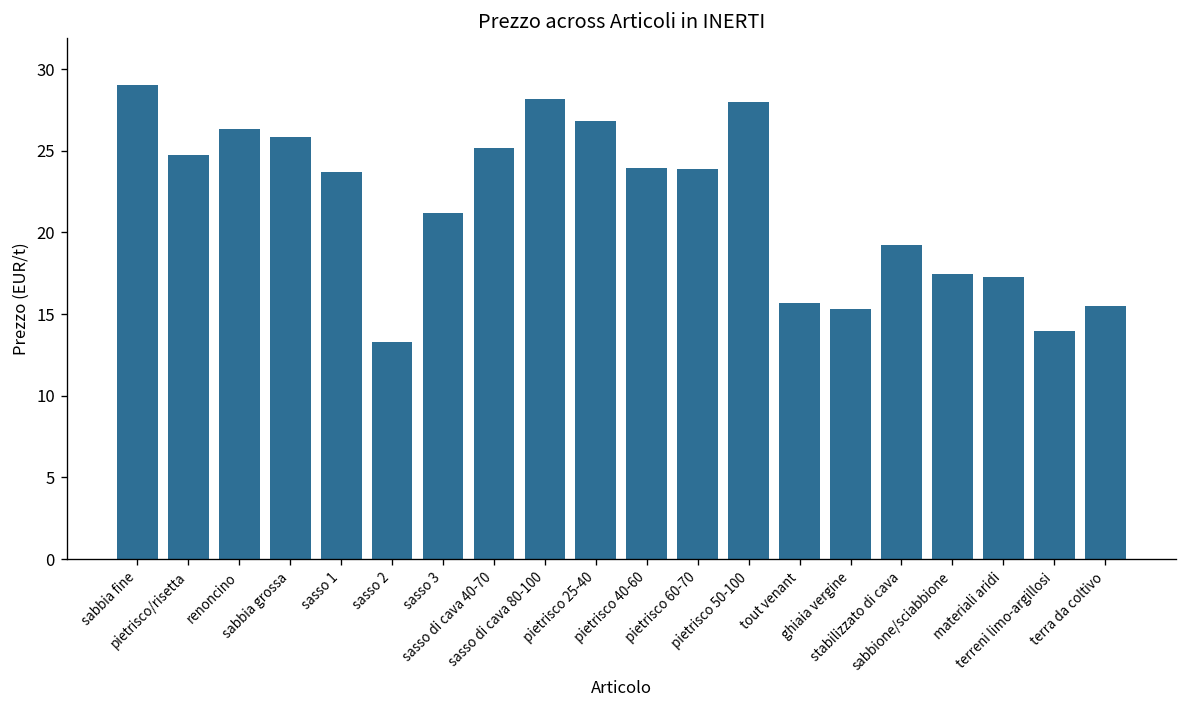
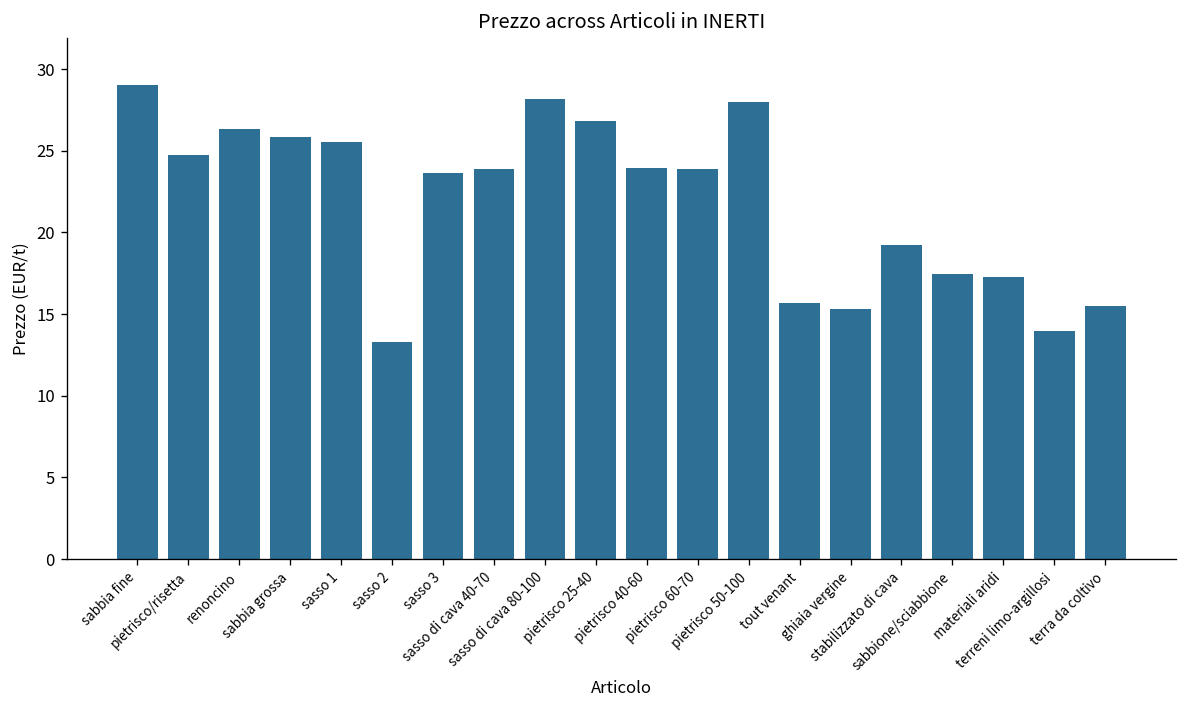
  {
    "sabbia fine": 29.0,
    "pietrisco/risetta": 24.8,
    "renoncino": 26.3,
    "sabbia grossa": 25.8,
-   "sasso 1": 23.7,
+   "sasso 1": 25.5,
    "sasso 2": 13.3,
-   "sasso 3": 21.2,
-   "sasso di cava 40-70": 25.2,
+   "sasso 3": 23.6,
+   "sasso di cava 40-70": 23.9,
    "sasso di cava 80-100": 28.2,
    "pietrisco 25-40": 26.8,
    "pietrisco 40-60": 23.9,
    "pietrisco 60-70": 23.9,
    "pietrisco 50-100": 28.0,
    "tout venant": 15.7,
    "ghiaia vergine": 15.3,
    "stabilizzato di cava": 19.2,
    "sabbione/sciabbione": 17.4,
    "materiali aridi": 17.3,
    "terreni limo-argillosi": 14.0,
    "terra da coltivo": 15.5
  }
